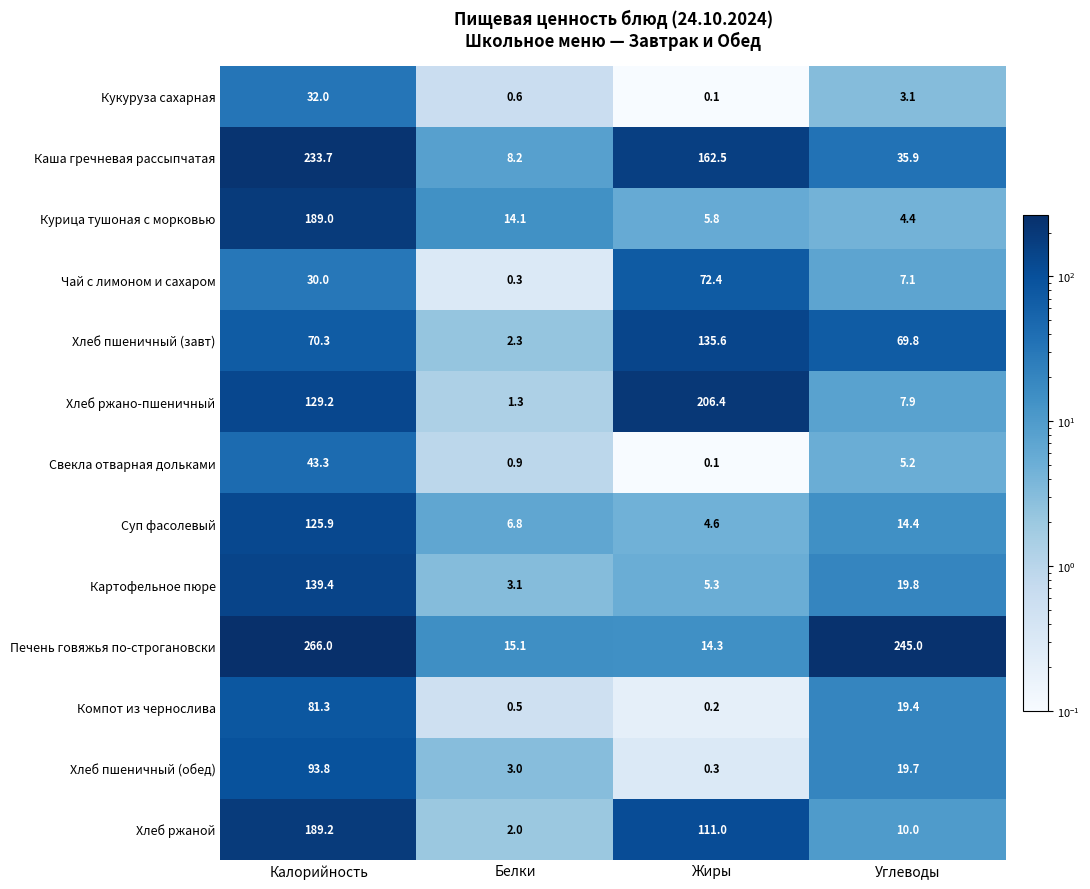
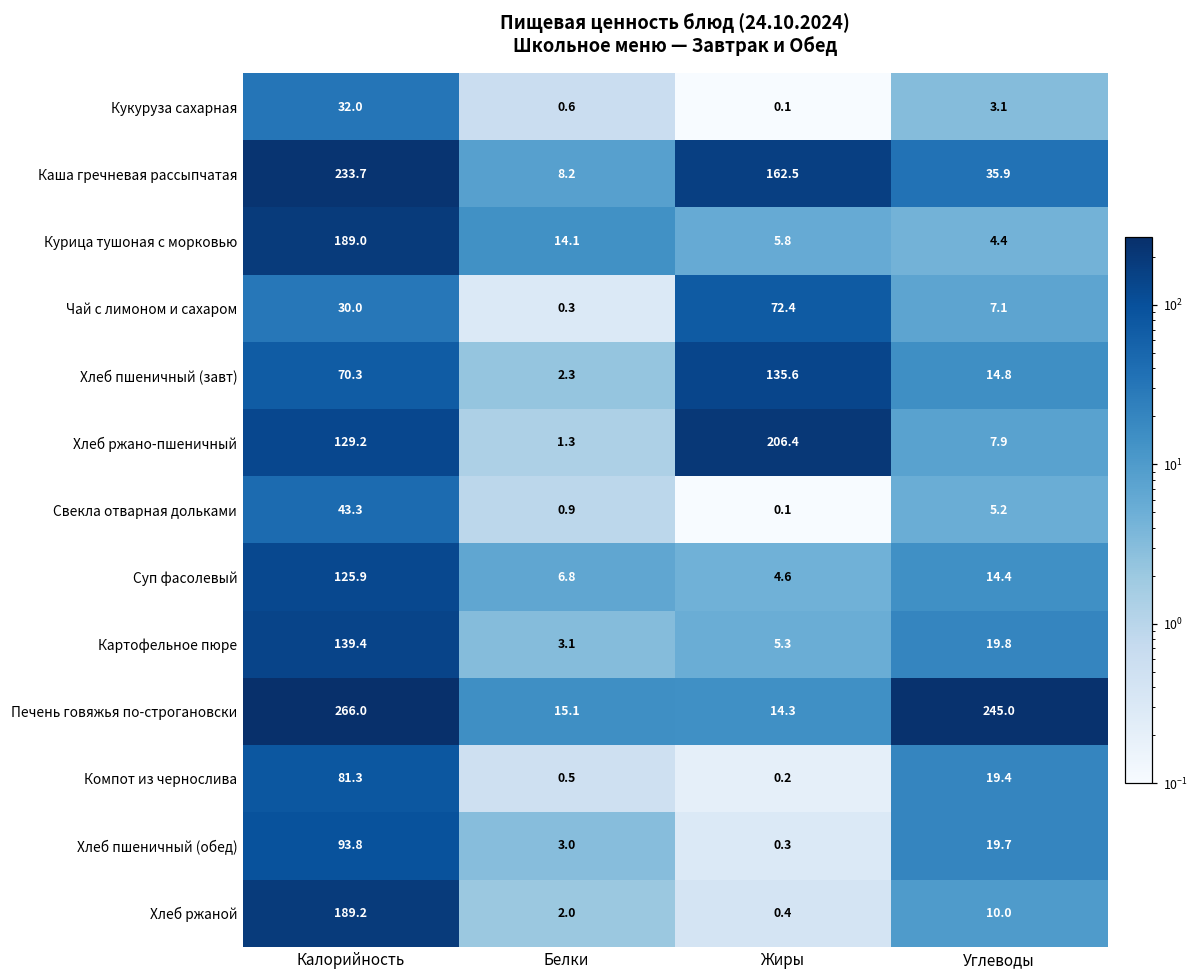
  {
    "Кукуруза сахарная": {
      "Калорийность": 32.0,
      "Белки": 0.6,
      "Жиры": 0.1,
      "Углеводы": 3.1
    },
    "Каша гречневая рассыпчатая": {
      "Калорийность": 233.7,
      "Белки": 8.2,
      "Жиры": 162.5,
      "Углеводы": 35.9
    },
    "Курица тушоная с морковью": {
      "Калорийность": 189.0,
      "Белки": 14.1,
      "Жиры": 5.8,
      "Углеводы": 4.4
    },
    "Чай с лимоном и сахаром": {
      "Калорийность": 30.0,
      "Белки": 0.3,
      "Жиры": 72.4,
      "Углеводы": 7.1
    },
    "Хлеб пшеничный (завт)": {
      "Калорийность": 70.3,
      "Белки": 2.3,
      "Жиры": 135.6,
-     "Углеводы": 69.8
+     "Углеводы": 14.8
    },
    "Хлеб ржано-пшеничный": {
      "Калорийность": 129.2,
      "Белки": 1.3,
      "Жиры": 206.4,
      "Углеводы": 7.9
    },
    "Свекла отварная дольками": {
      "Калорийность": 43.3,
      "Белки": 0.9,
      "Жиры": 0.1,
      "Углеводы": 5.2
    },
    "Суп фасолевый": {
      "Калорийность": 125.9,
      "Белки": 6.8,
      "Жиры": 4.6,
      "Углеводы": 14.4
    },
    "Картофельное пюре": {
      "Калорийность": 139.4,
      "Белки": 3.1,
      "Жиры": 5.3,
      "Углеводы": 19.8
    },
    "Печень говяжья по-строгановски": {
      "Калорийность": 266.0,
      "Белки": 15.1,
      "Жиры": 14.3,
      "Углеводы": 245.0
    },
    "Компот из чернослива": {
      "Калорийность": 81.3,
      "Белки": 0.5,
      "Жиры": 0.2,
      "Углеводы": 19.4
    },
    "Хлеб пшеничный (обед)": {
      "Калорийность": 93.8,
      "Белки": 3.0,
      "Жиры": 0.3,
      "Углеводы": 19.7
    },
    "Хлеб ржаной": {
      "Калорийность": 189.2,
      "Белки": 2.0,
-     "Жиры": 111.0,
+     "Жиры": 0.4,
      "Углеводы": 10.0
    }
  }
